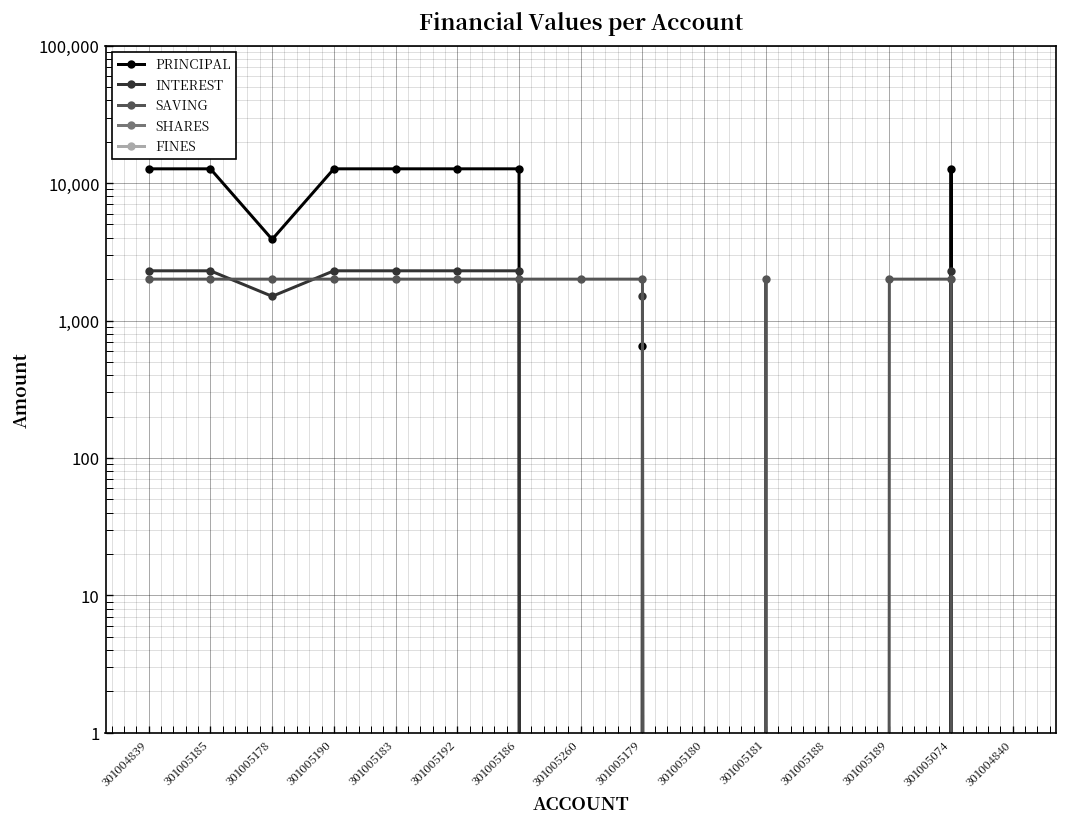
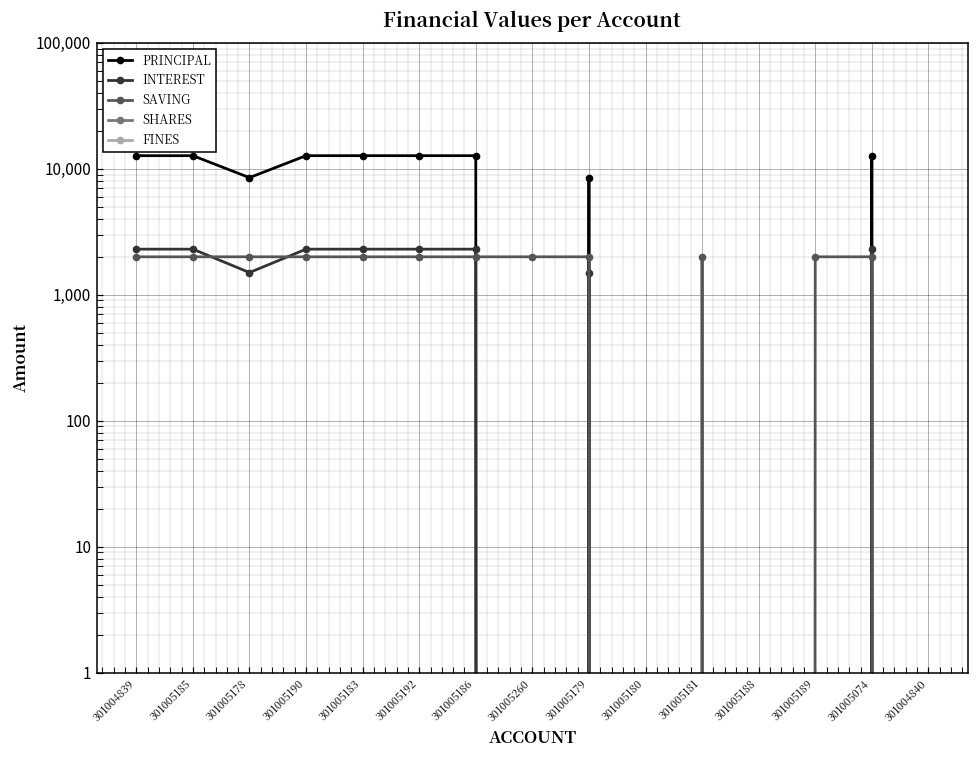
  {
    "PRINCIPAL": {
      "301004839": "13,000",
      "301005185": "13,000",
-     "301005178": "3,900",
+     "301005178": "9,000",
      "301005190": "13,000",
      "301005183": "13,000",
      "301005192": "13,000",
      "301005186": "13,000",
-     "301005179": "700",
+     "301005179": "9,000",
      "301005074": "13,000"
    }
  }
